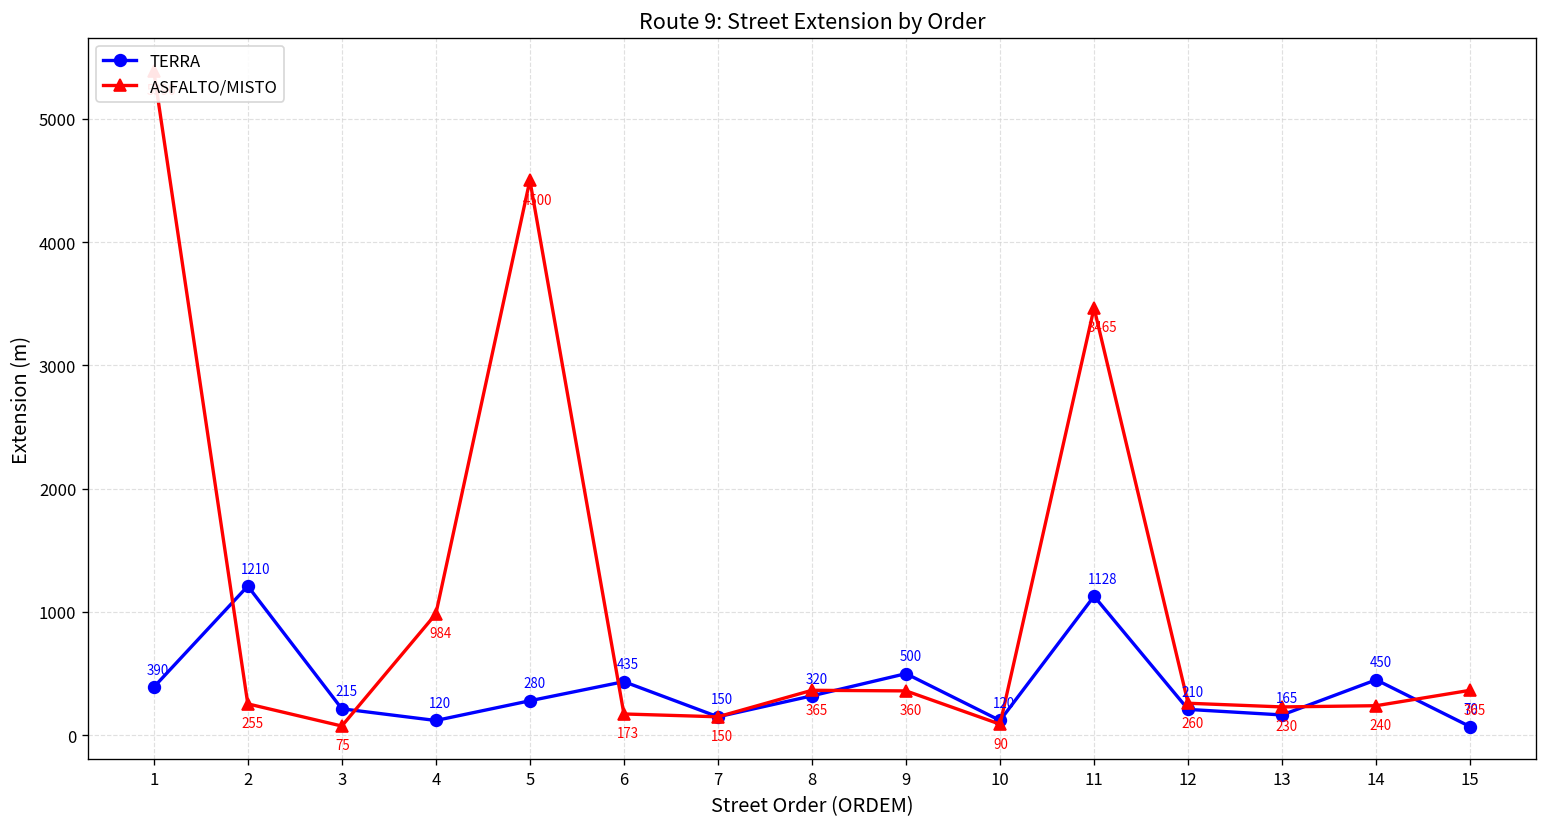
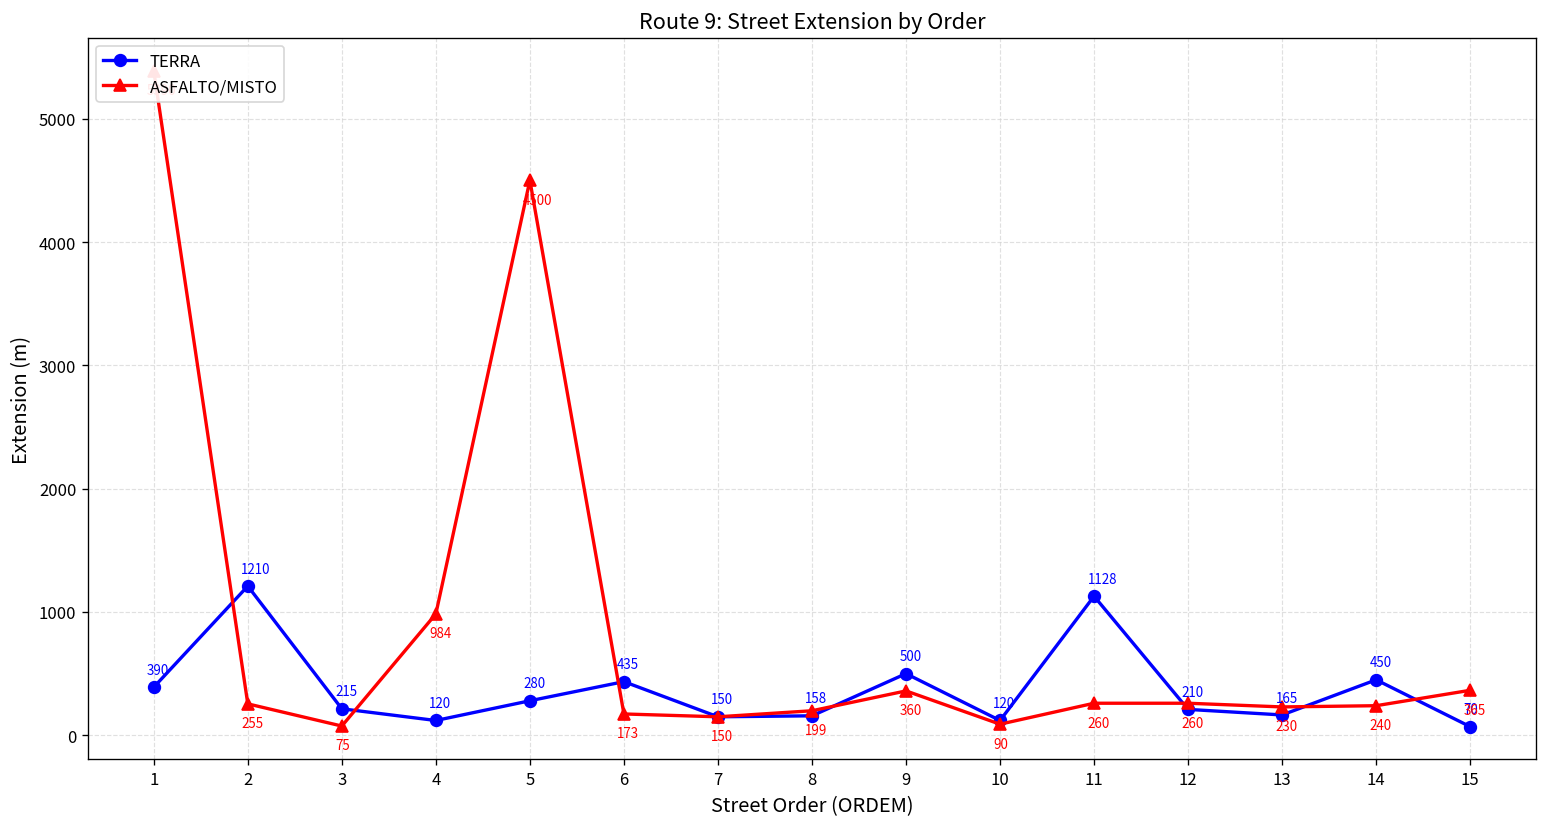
  {
    "TERRA": {
      "1": 390,
      "2": 1210,
      "3": 215,
      "4": 120,
      "5": 280,
      "6": 435,
-     "8": 320,
+     "8": 158,
      "9": 500,
      "10": 120,
      "11": 1128,
      "12": 210,
      "13": 165,
      "14": 450
    },
    "ASFALTO/MISTO": {
      "2": 255,
      "3": 75,
      "4": 984,
      "5": 4500,
      "6": 173,
-     "8": 365,
+     "8": 199,
      "9": 360,
      "10": 90,
-     "11": 3465,
+     "11": 260,
      "12": 260,
      "13": 230,
      "14": 240
    }
  }
